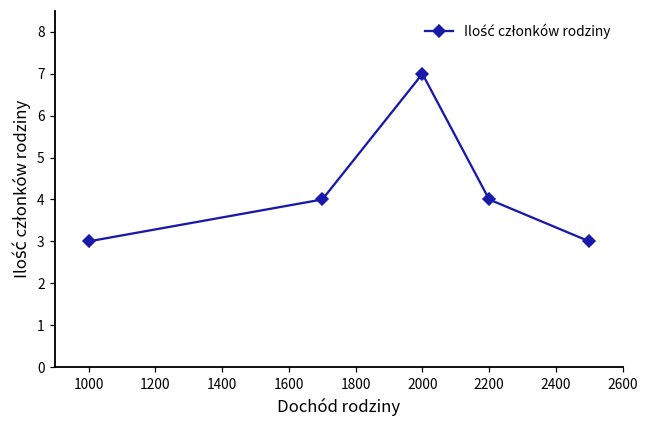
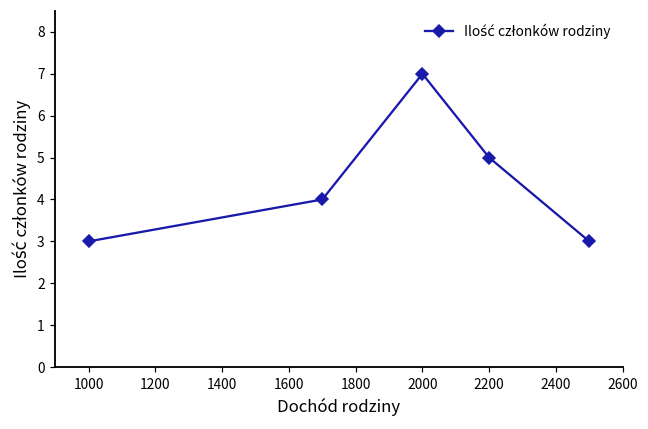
  {
    "1000": 3,
    "2000": 7,
-   "2200": 4
+   "2200": 5
  }
